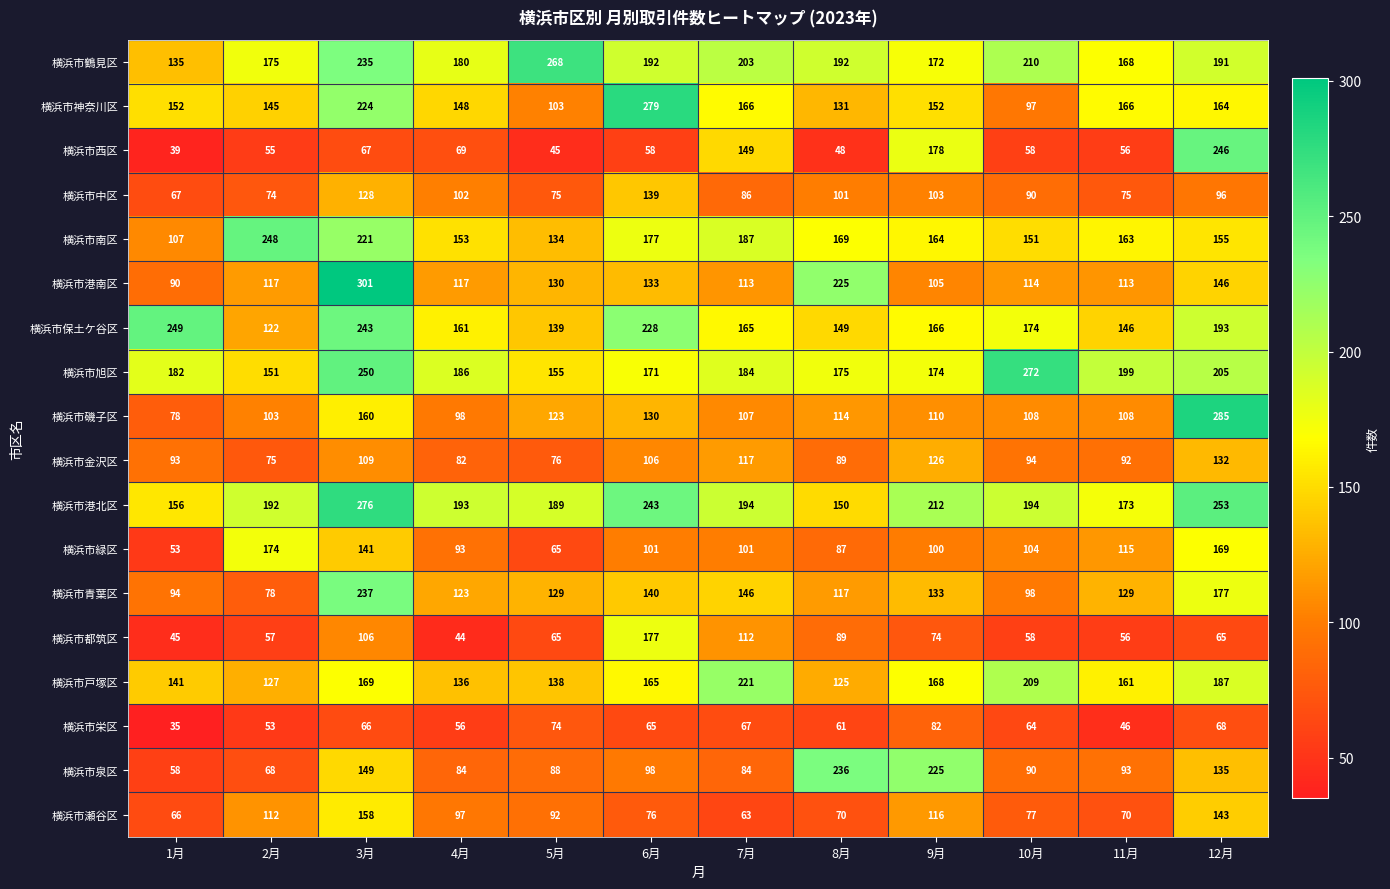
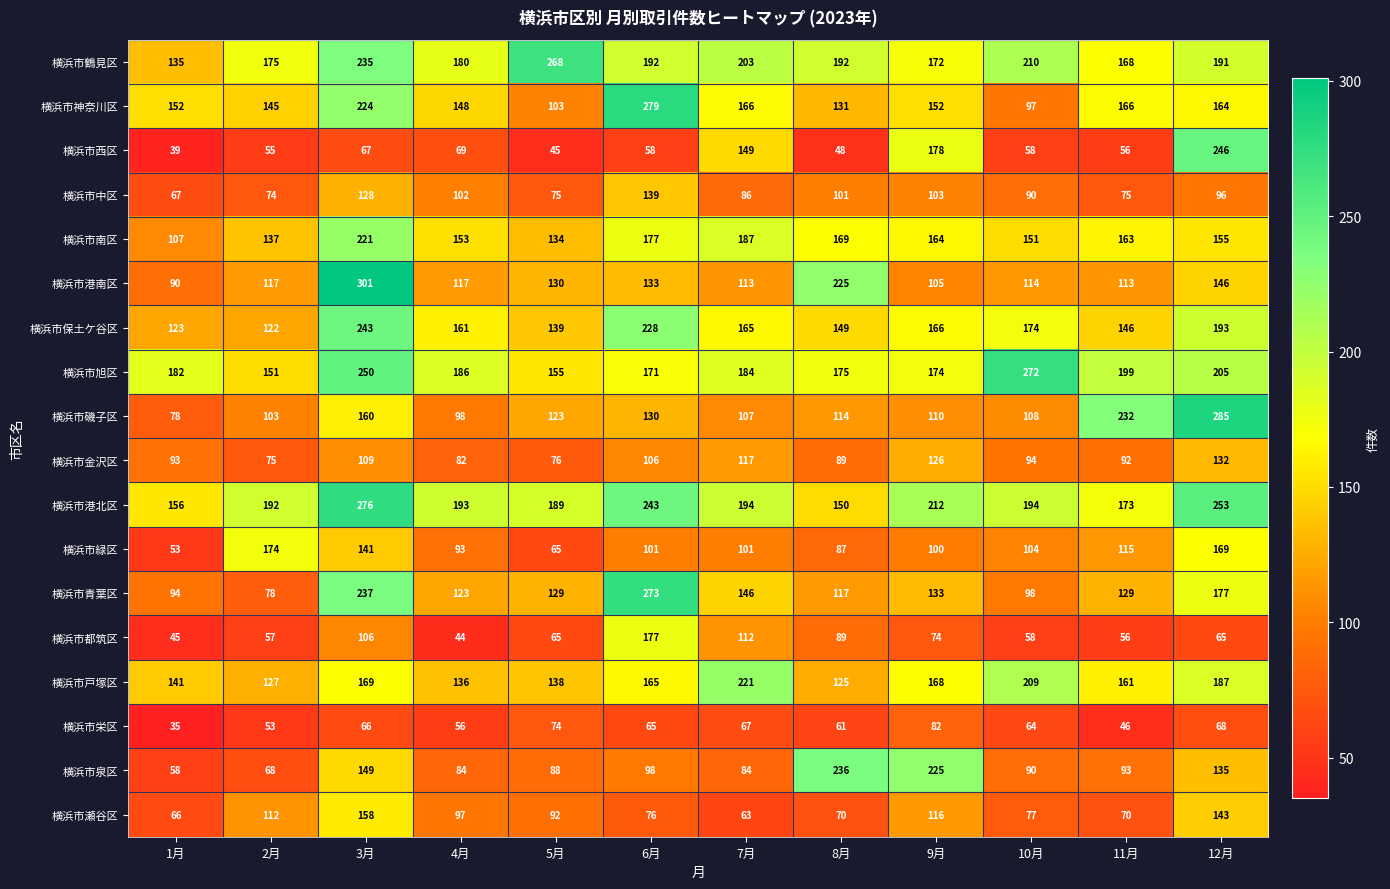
  {
    "横浜市南区": {
      "1月": 107,
-     "2月": 248,
+     "2月": 137,
      "3月": 221,
      "4月": 153,
      "5月": 134,
      "6月": 177,
      "7月": 187,
      "8月": 169,
      "9月": 164,
      "10月": 151,
      "11月": 163,
      "12月": 155
    },
    "横浜市保土ケ谷区": {
-     "1月": 249,
+     "1月": 123,
      "2月": 122,
      "3月": 243,
      "4月": 161,
      "5月": 139,
      "6月": 228,
      "7月": 165,
      "8月": 149,
      "9月": 166,
      "10月": 174,
      "11月": 146,
      "12月": 193
    },
    "横浜市磯子区": {
      "1月": 78,
      "2月": 103,
      "3月": 160,
      "4月": 98,
      "5月": 123,
      "6月": 130,
      "7月": 107,
      "8月": 114,
      "9月": 110,
      "10月": 108,
-     "11月": 108,
+     "11月": 232,
      "12月": 285
    },
    "横浜市青葉区": {
      "1月": 94,
      "2月": 78,
      "3月": 237,
      "4月": 123,
      "5月": 129,
-     "6月": 140,
+     "6月": 273,
      "7月": 146,
      "8月": 117,
      "9月": 133,
      "10月": 98,
      "11月": 129,
      "12月": 177
    }
  }
